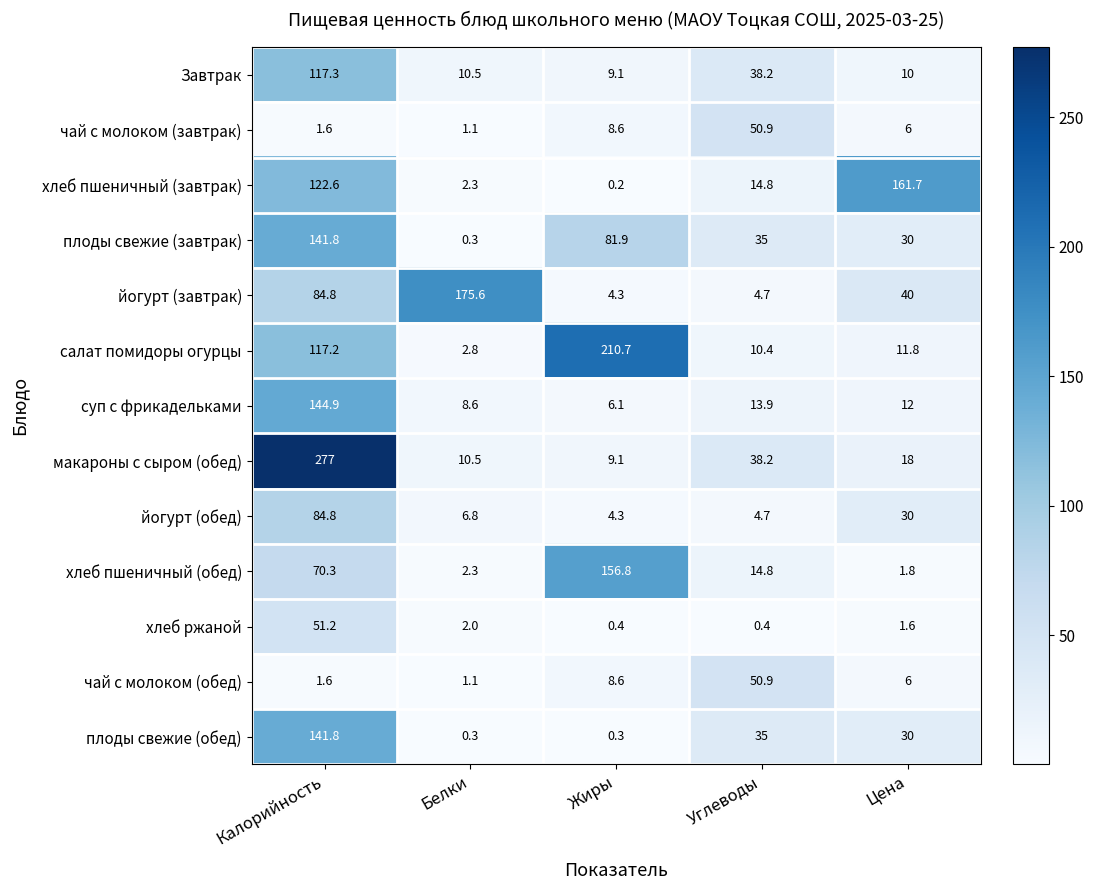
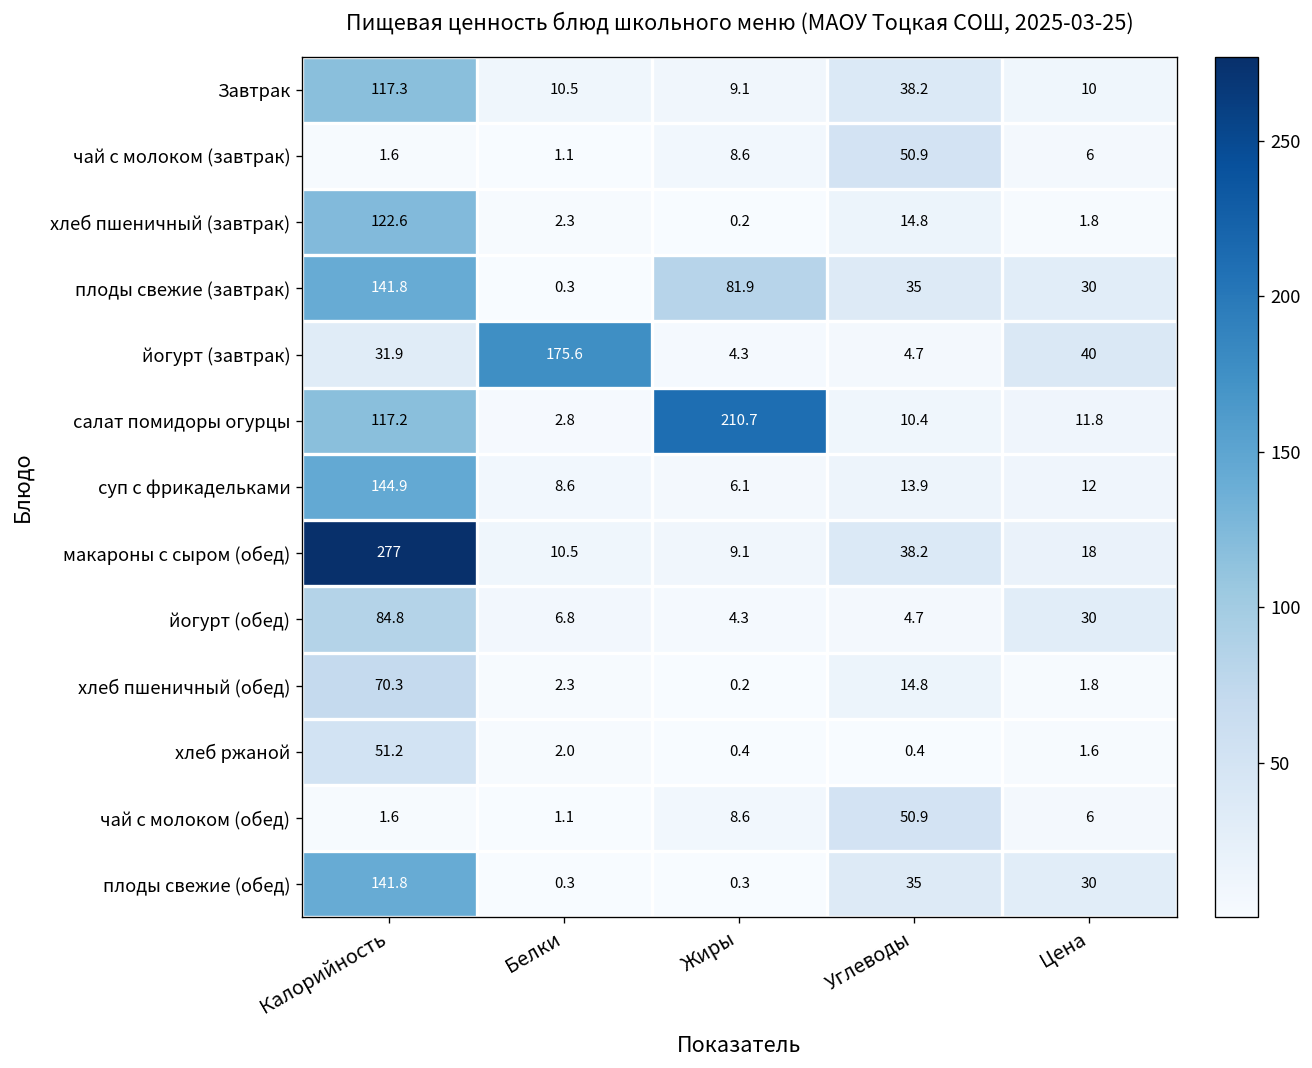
  {
    "Завтрак": {
      "Калорийность": 117.3,
      "Белки": 10.5,
      "Жиры": 9.1,
      "Углеводы": 38.2,
      "Цена": 10
    },
    "чай с молоком (завтрак)": {
      "Калорийность": 1.6,
      "Белки": 1.1,
      "Жиры": 8.6,
      "Углеводы": 50.9,
      "Цена": 6
    },
    "хлеб пшеничный (завтрак)": {
      "Калорийность": 122.6,
      "Белки": 2.3,
      "Жиры": 0.2,
      "Углеводы": 14.8,
-     "Цена": 161.7
+     "Цена": 1.8
    },
    "плоды свежие (завтрак)": {
      "Калорийность": 141.8,
      "Белки": 0.3,
      "Жиры": 81.9,
      "Углеводы": 35,
      "Цена": 30
    },
    "йогурт (завтрак)": {
-     "Калорийность": 84.8,
+     "Калорийность": 31.9,
      "Белки": 175.6,
      "Жиры": 4.3,
      "Углеводы": 4.7,
      "Цена": 40
    },
    "салат помидоры огурцы": {
      "Калорийность": 117.2,
      "Белки": 2.8,
      "Жиры": 210.7,
      "Углеводы": 10.4,
      "Цена": 11.8
    },
    "суп с фрикадельками": {
      "Калорийность": 144.9,
      "Белки": 8.6,
      "Жиры": 6.1,
      "Углеводы": 13.9,
      "Цена": 12
    },
    "макароны с сыром (обед)": {
      "Калорийность": 277,
      "Белки": 10.5,
      "Жиры": 9.1,
      "Углеводы": 38.2,
      "Цена": 18
    },
    "йогурт (обед)": {
      "Калорийность": 84.8,
      "Белки": 6.8,
      "Жиры": 4.3,
      "Углеводы": 4.7,
      "Цена": 30
    },
    "хлеб пшеничный (обед)": {
      "Калорийность": 70.3,
      "Белки": 2.3,
-     "Жиры": 156.8,
+     "Жиры": 0.2,
      "Углеводы": 14.8,
      "Цена": 1.8
    },
    "хлеб ржаной": {
      "Калорийность": 51.2,
      "Белки": 2.0,
      "Жиры": 0.4,
      "Углеводы": 0.4,
      "Цена": 1.6
    },
    "чай с молоком (обед)": {
      "Калорийность": 1.6,
      "Белки": 1.1,
      "Жиры": 8.6,
      "Углеводы": 50.9,
      "Цена": 6
    },
    "плоды свежие (обед)": {
      "Калорийность": 141.8,
      "Белки": 0.3,
      "Жиры": 0.3,
      "Углеводы": 35,
      "Цена": 30
    }
  }
